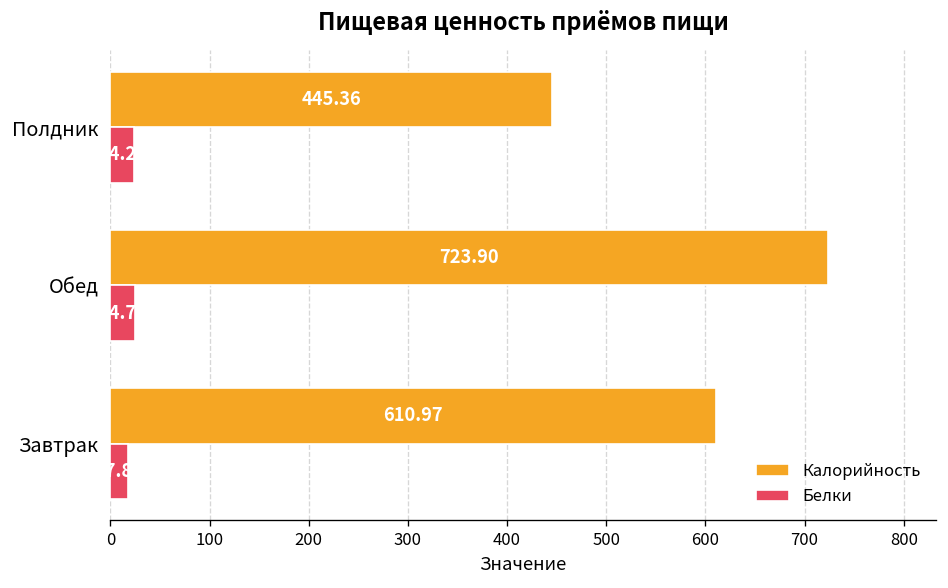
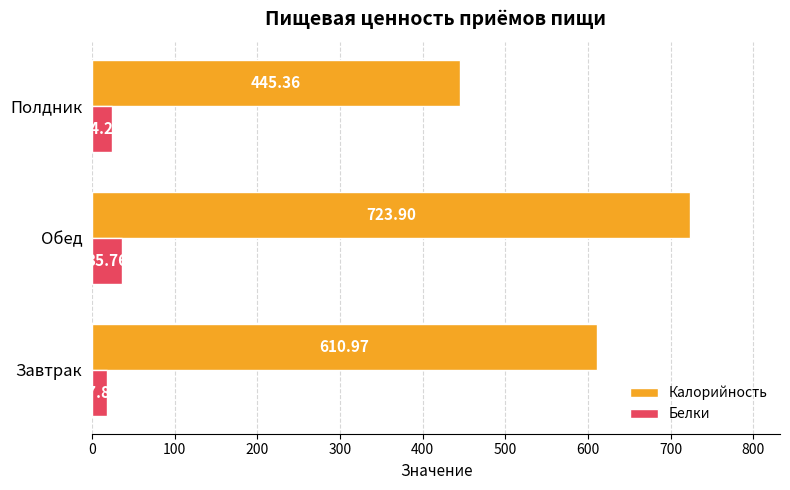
  {
    "Калорийность": {
      "Полдник": 445.36,
      "Обед": 723.90,
      "Завтрак": 610.97
    },
    "Белки": {
      "Полдник": 20,
-     "Обед": 20,
+     "Обед": 40,
      "Завтрак": 20
    }
  }
